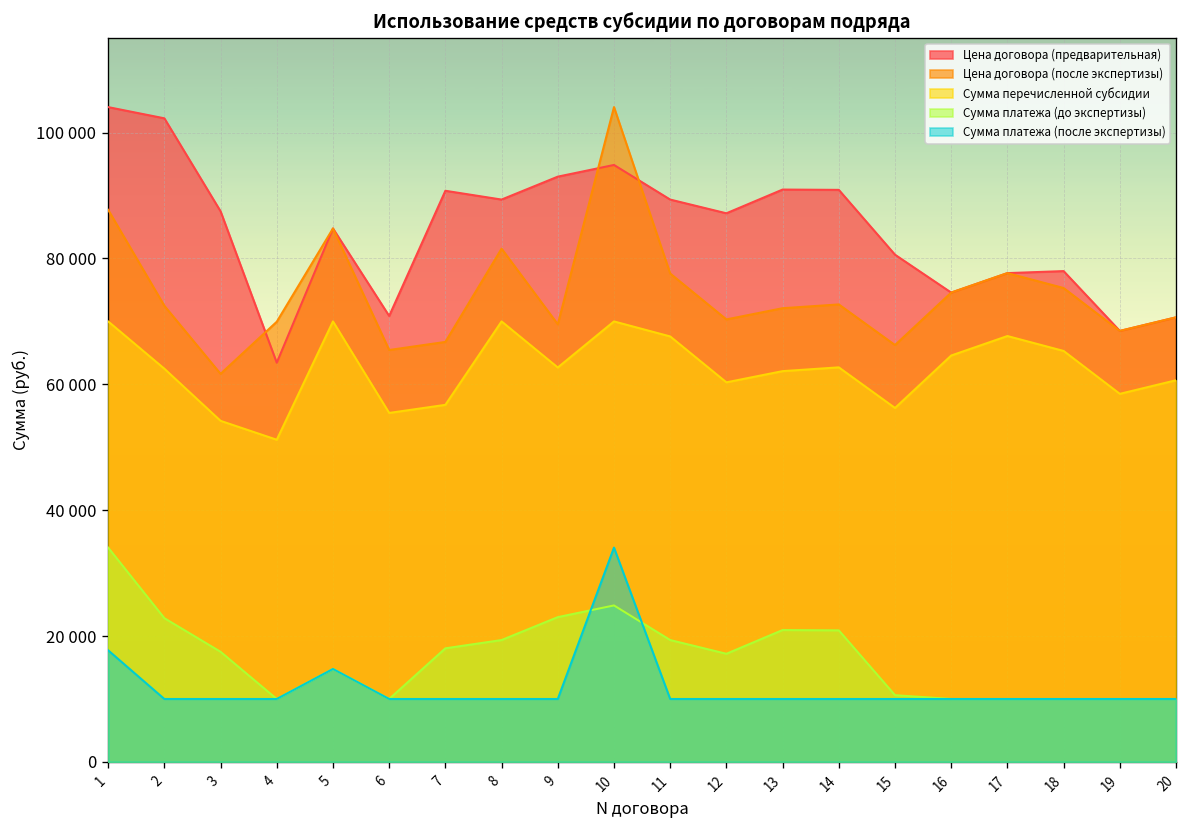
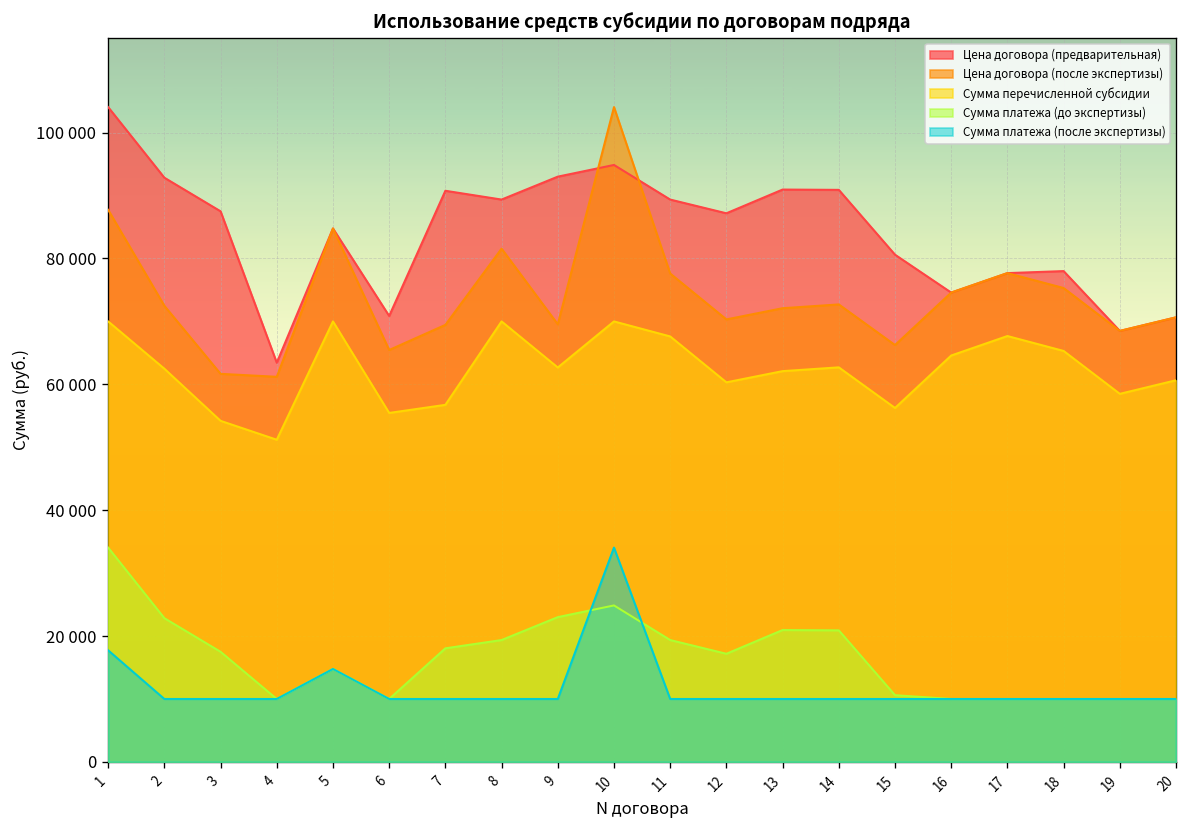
  {
    "Цена договора (предварительная)": {
      "1": 104000,
-     "2": 102000,
+     "2": 93000,
      "3": 87000,
      "4": 63000,
      "6": 71000,
      "7": 91000,
      "8": 89000,
      "9": 93000,
      "10": 95000,
      "11": 89000,
      "12": 87000,
      "13": 91000,
      "14": 91000,
      "15": 81000,
      "18": 78000
    },
    "Цена договора (после экспертизы)": {
      "1": 88000,
      "2": 72000,
      "3": 62000,
-     "4": 70000,
+     "4": 61000,
      "6": 65000,
-     "7": 67000,
+     "7": 69000,
      "8": 82000,
      "9": 70000,
      "10": 104000,
      "11": 78000,
      "12": 70000,
      "13": 72000,
      "14": 73000,
      "15": 66000,
      "18": 75000
    },
    "Сумма перечисленной субсидии": {
      "1": 70000,
      "2": 62000,
      "3": 54000,
      "4": 51000,
      "5": 70000,
      "6": 55000,
      "7": 57000,
      "8": 70000,
      "9": 63000,
      "10": 70000,
      "11": 68000,
      "12": 60000,
      "13": 62000,
      "14": 63000,
      "15": 56000,
      "16": 65000,
      "17": 68000,
      "18": 65000,
      "19": 58000,
      "20": 61000
    },
    "Сумма платежа (до экспертизы)": {
      "1": 34000,
      "2": 23000,
      "3": 17000,
      "7": 18000,
      "8": 19000,
      "9": 23000,
      "10": 25000,
      "11": 19000,
      "12": 17000,
      "13": 21000,
      "14": 21000,
      "15": 11000
    },
    "Сумма платежа (после экспертизы)": {
      "1": 18000,
      "2": 10000,
      "3": 10000,
      "7": 10000,
      "8": 10000,
      "9": 10000,
      "10": 34000,
      "11": 10000,
      "12": 10000,
      "13": 10000,
      "14": 10000,
      "15": 10000
    }
  }
